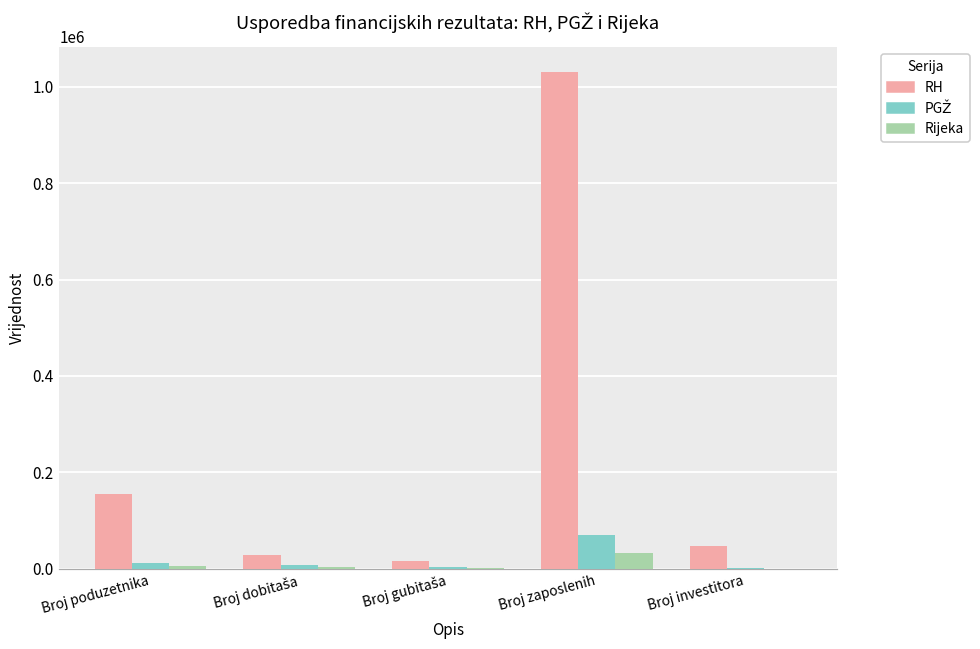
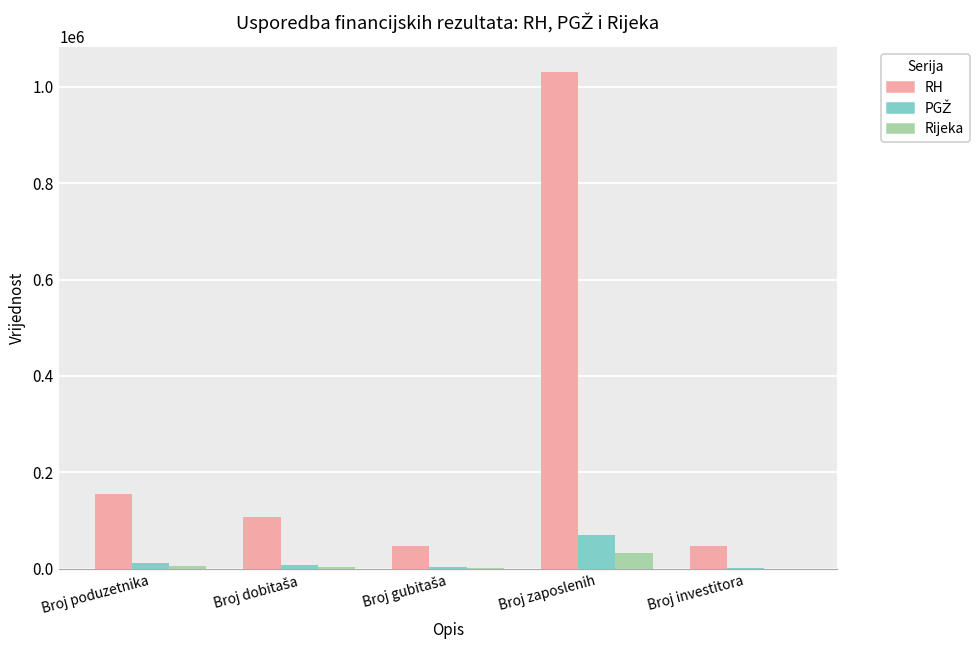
  {
    "RH": {
      "Broj poduzetnika": 160000,
-     "Broj dobitaša": 30000,
-     "Broj gubitaša": 20000,
+     "Broj dobitaša": 110000,
+     "Broj gubitaša": 50000,
      "Broj zaposlenih": 1030000,
      "Broj investitora": 50000
    }
  }
